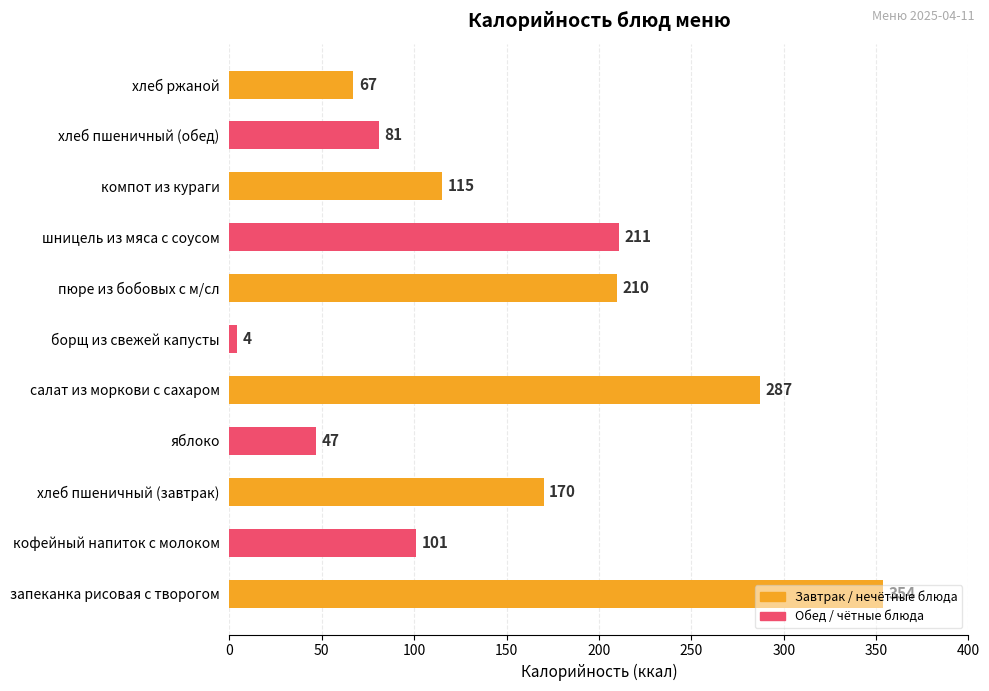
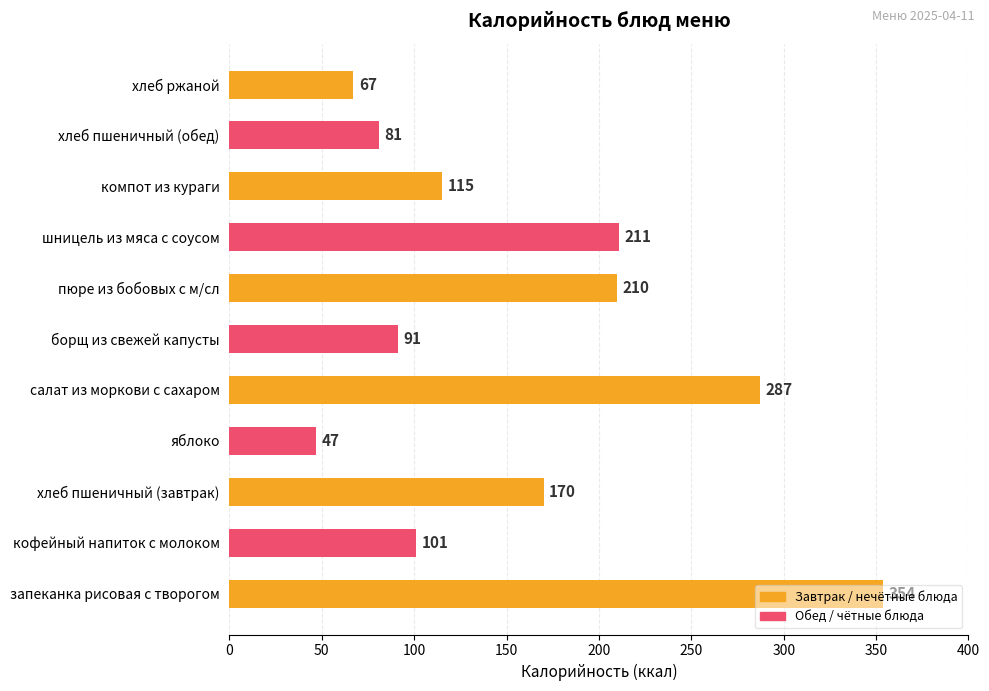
  {
    "хлеб ржаной": 67,
    "хлеб пшеничный (обед)": 81,
    "компот из кураги": 115,
    "шницель из мяса с соусом": 211,
    "пюре из бобовых с м/сл": 210,
-   "борщ из свежей капусты": 4,
+   "борщ из свежей капусты": 91,
    "салат из моркови с сахаром": 287,
    "яблоко": 47,
    "хлеб пшеничный (завтрак)": 170,
    "кофейный напиток с молоком": 101
  }
